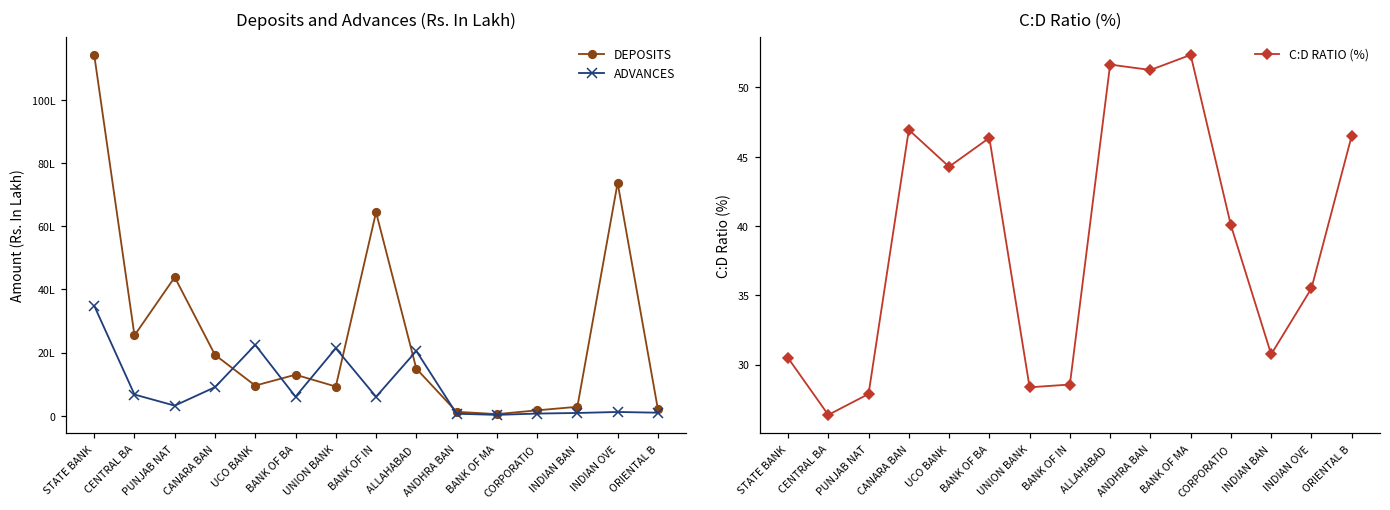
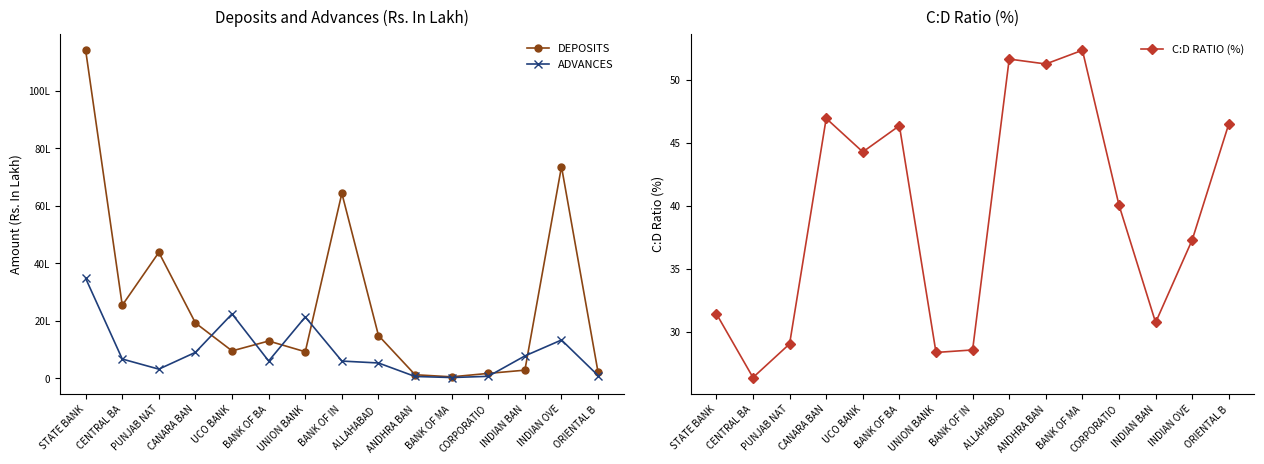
  {
    "Deposits and Advances (Rs. In Lakh)": {
      "DEPOSITS": {
        "STATE BANK": "114L",
        "CENTRAL BA": "25L",
        "PUNJAB NAT": "44L",
        "CANARA BAN": "19L",
        "UCO BANK": "10L",
        "BANK OF BA": "13L",
        "UNION BANK": "9L",
        "BANK OF IN": "64L",
        "ALLAHABAD": "15L",
        "CORPORATIO": "2L",
        "INDIAN BAN": "3L",
        "INDIAN OVE": "74L",
        "ORIENTAL B": "2L"
      },
      "ADVANCES": {
        "STATE BANK": "35L",
        "CENTRAL BA": "7L",
        "PUNJAB NAT": "3L",
        "CANARA BAN": "9L",
        "UCO BANK": "22L",
        "BANK OF BA": "6L",
        "UNION BANK": "21L",
        "BANK OF IN": "6L",
-       "ALLAHABAD": "20L",
+       "ALLAHABAD": "5L",
        "CORPORATIO": "1L",
-       "INDIAN BAN": "1L",
-       "INDIAN OVE": "1L",
+       "INDIAN BAN": "8L",
+       "INDIAN OVE": "13L",
        "ORIENTAL B": "1L"
      }
    },
    "C:D Ratio (%)": {
-     "STATE BANK": "30.5",
+     "STATE BANK": "31.4",
      "CENTRAL BA": "26.4",
-     "PUNJAB NAT": "27.9",
+     "PUNJAB NAT": "29.0",
      "CANARA BAN": "46.9",
      "UCO BANK": "44.3",
      "BANK OF BA": "46.4",
      "UNION BANK": "28.4",
      "BANK OF IN": "28.6",
      "ALLAHABAD": "51.7",
      "ANDHRA BAN": "51.3",
      "BANK OF MA": "52.4",
      "CORPORATIO": "40.1",
      "INDIAN BAN": "30.7",
-     "INDIAN OVE": "35.5",
+     "INDIAN OVE": "37.3",
      "ORIENTAL B": "46.5"
    }
  }
